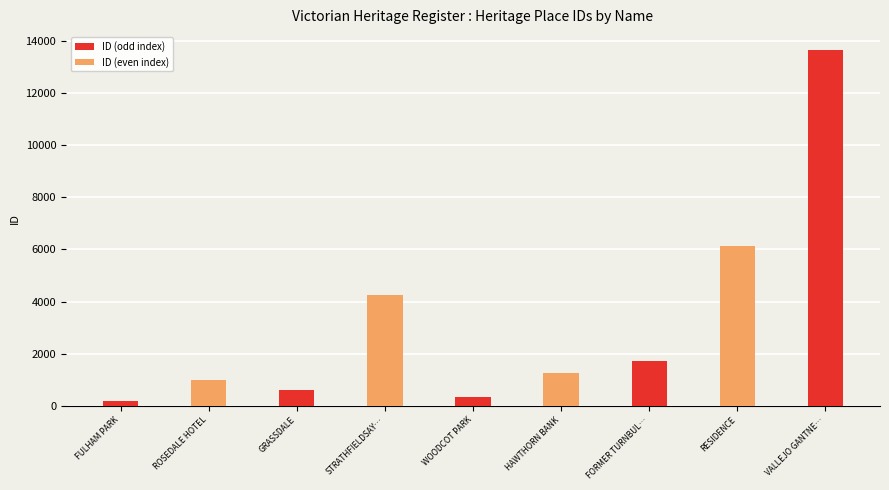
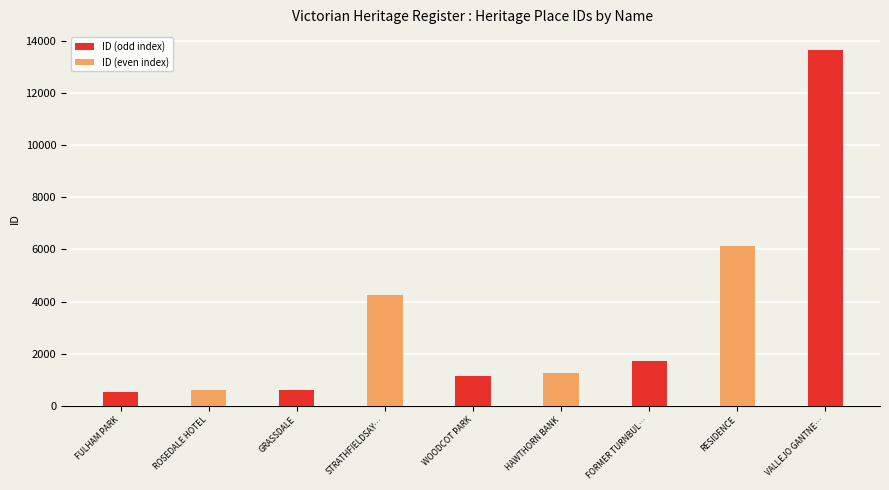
  {
-   "FULHAM PARK": 200,
-   "ROSEDALE HOTEL": 1000,
+   "FULHAM PARK": 500,
+   "ROSEDALE HOTEL": 600,
    "GRASSDALE": 600,
    "STRATHFIELDSAY…": 4200,
-   "WOODCOT PARK": 300,
+   "WOODCOT PARK": 1100,
    "HAWTHORN BANK": 1300,
    "FORMER TURNBUL…": 1700,
    "RESIDENCE": 6100,
    "VALLEJO GANTNE…": 13700
  }
